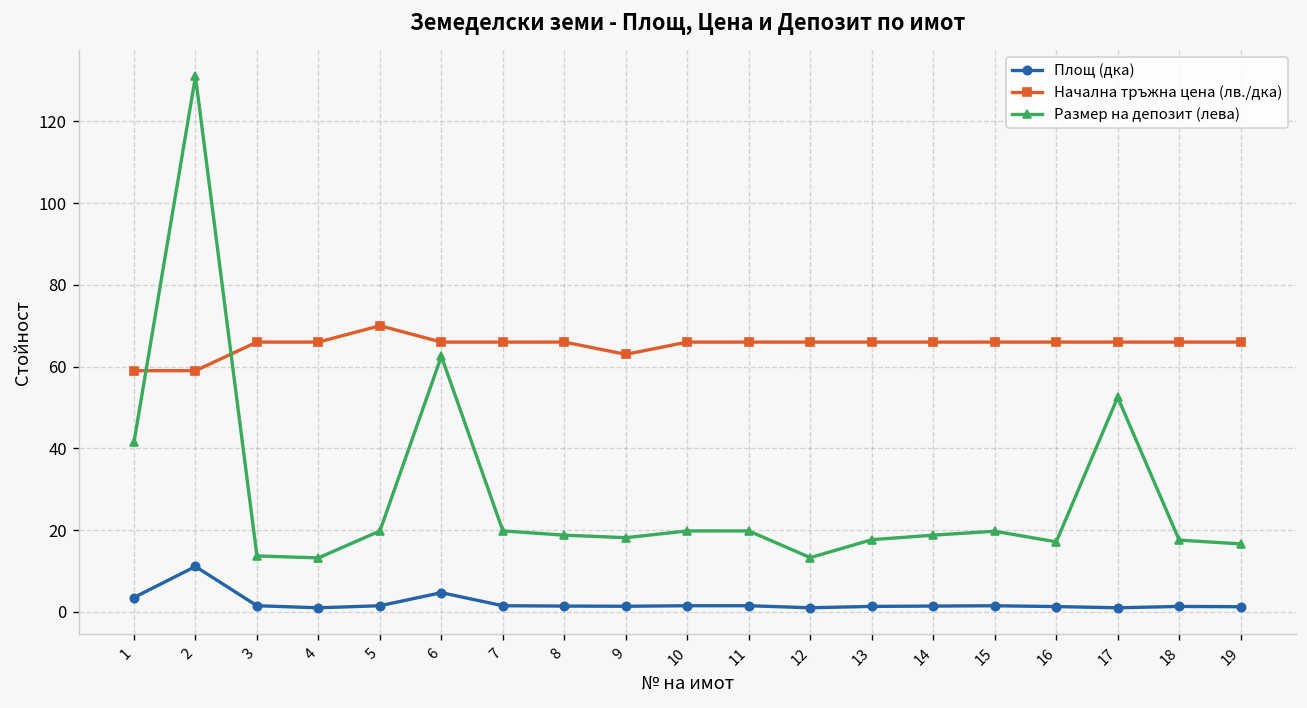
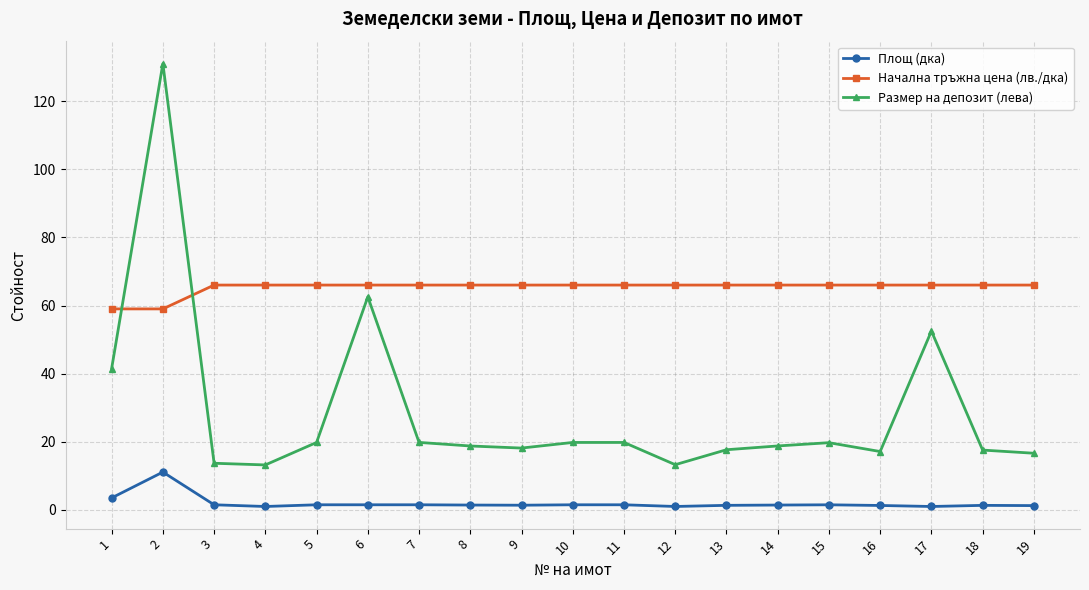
  {
    "Площ (дка)": {
      "1": 4,
      "2": 11,
      "3": 2,
      "4": 1,
      "5": 2,
-     "6": 5,
+     "6": 2,
      "7": 2,
      "8": 1,
      "9": 1,
      "10": 2,
      "11": 2,
      "12": 1,
      "13": 1,
      "14": 1,
      "15": 1,
      "16": 1,
      "17": 1,
      "18": 1,
      "19": 1
    },
    "Начална тръжна цена (лв./дка)": {
      "1": 59,
      "2": 59,
      "3": 66,
      "4": 66,
-     "5": 70,
+     "5": 66,
      "6": 66,
      "7": 66,
      "8": 66,
-     "9": 63,
+     "9": 66,
      "10": 66,
      "11": 66,
      "12": 66,
      "13": 66,
      "14": 66,
      "15": 66,
      "16": 66,
      "17": 66,
      "18": 66,
      "19": 66
    },
    "Размер на депозит (лева)": {
      "1": 41,
      "2": 131,
      "3": 14,
      "4": 13,
      "5": 20,
      "6": 63,
      "7": 20,
      "8": 19,
      "9": 18,
      "10": 20,
      "11": 20,
      "12": 13,
      "13": 18,
      "14": 19,
      "15": 20,
      "16": 17,
      "17": 53,
      "18": 18,
      "19": 17
    }
  }
